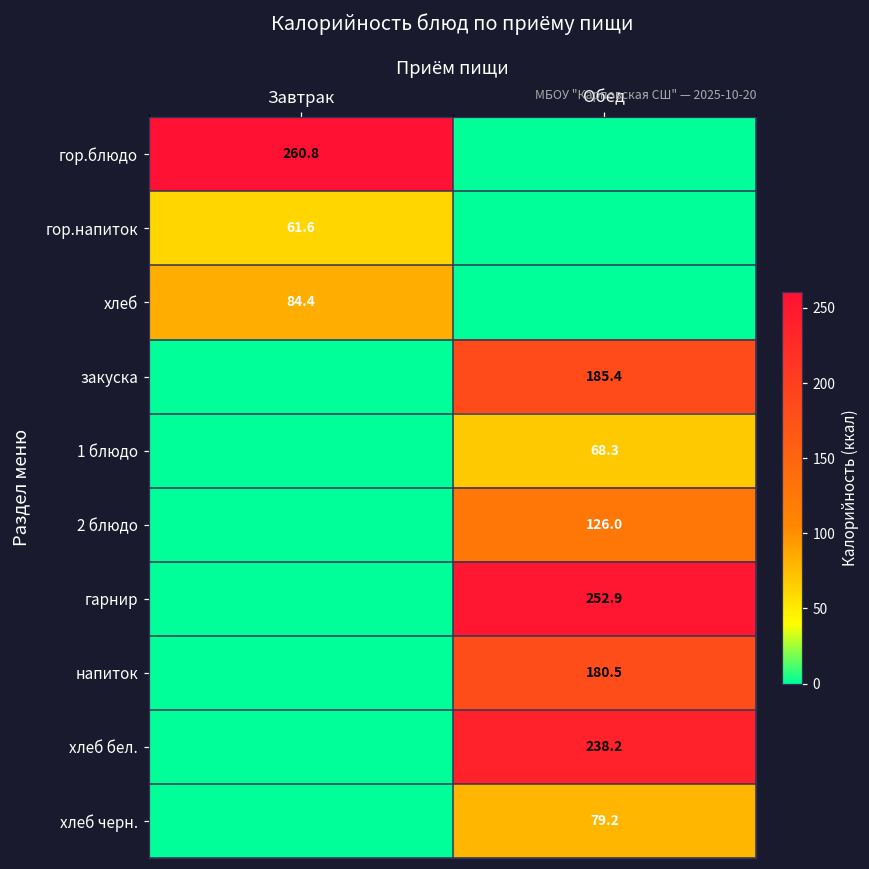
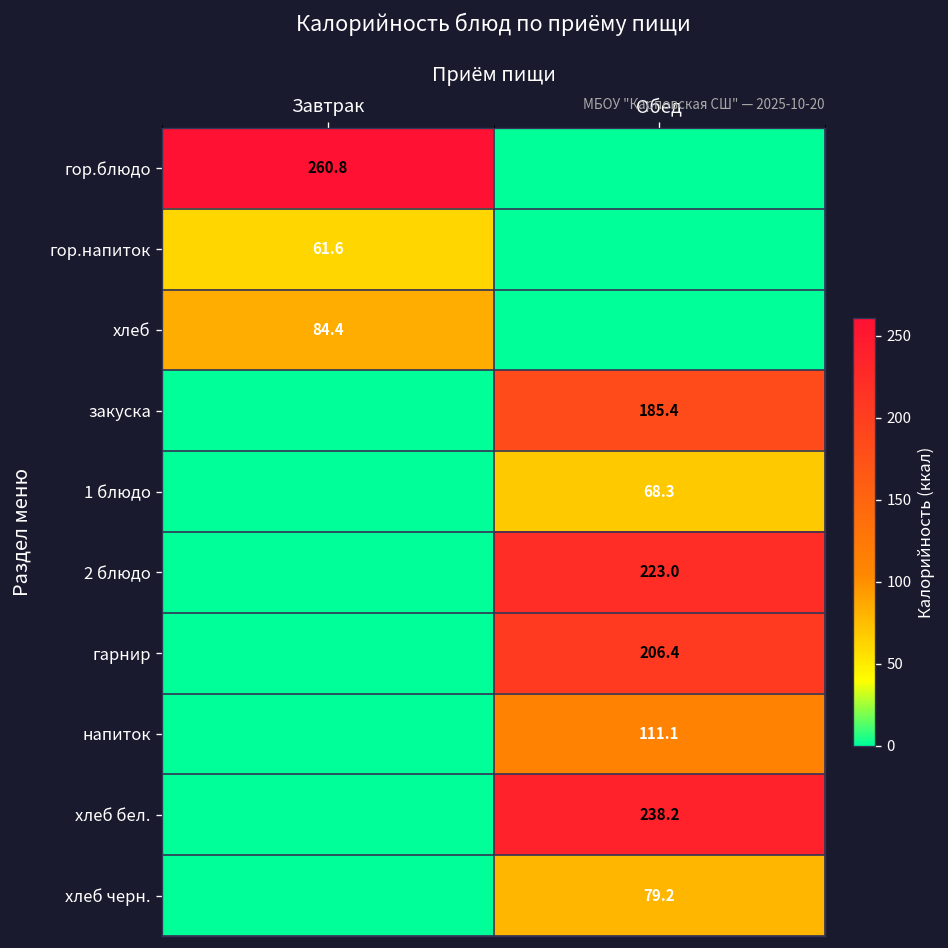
  {
    "гор.блюдо": {
      "Завтрак": 260.8
    },
    "гор.напиток": {
      "Завтрак": 61.6
    },
    "хлеб": {
      "Завтрак": 84.4
    },
    "закуска": {
      "Обед": 185.4
    },
    "1 блюдо": {
      "Обед": 68.3
    },
    "2 блюдо": {
-     "Обед": 126.0
+     "Обед": 223.0
    },
    "гарнир": {
-     "Обед": 252.9
+     "Обед": 206.4
    },
    "напиток": {
-     "Обед": 180.5
+     "Обед": 111.1
    },
    "хлеб бел.": {
      "Обед": 238.2
    },
    "хлеб черн.": {
      "Обед": 79.2
    }
  }
